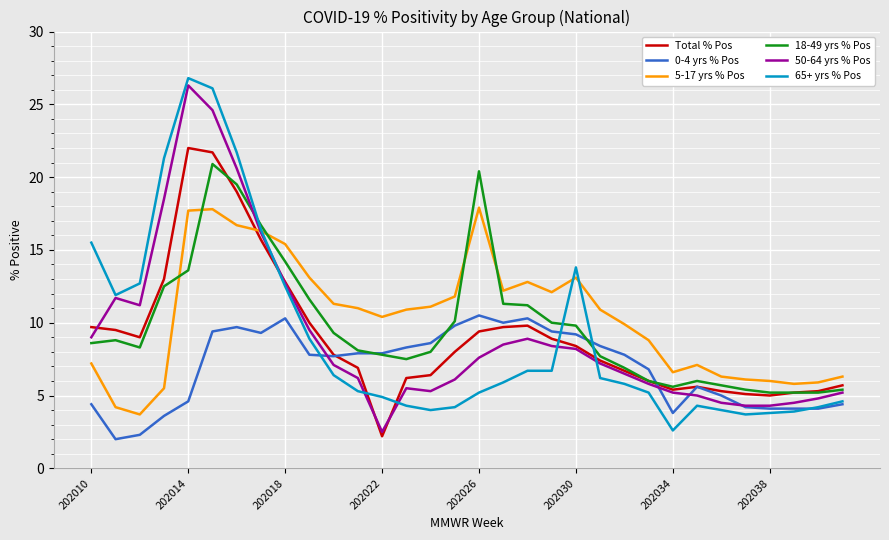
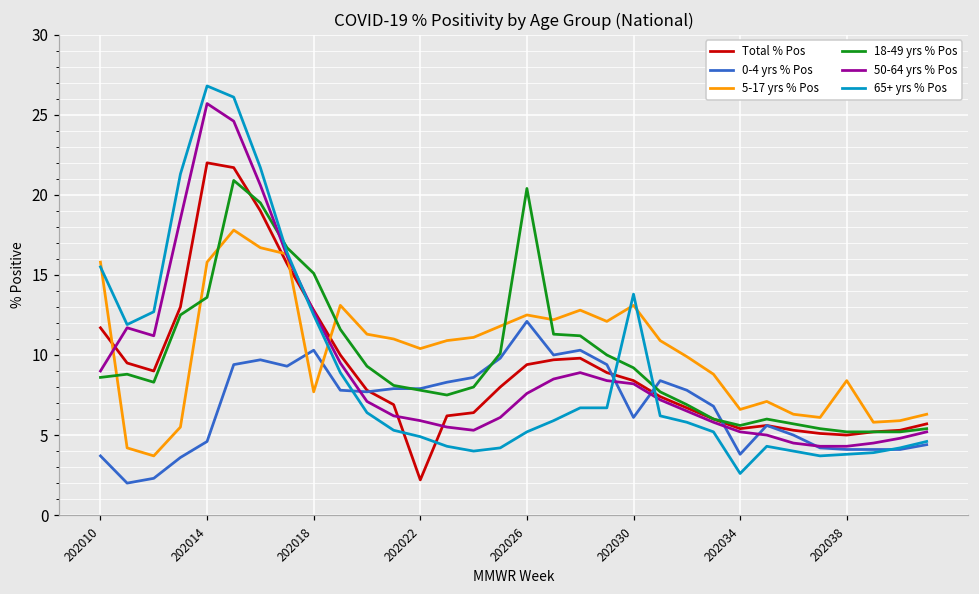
  {
    "Total % Pos": {
-     "202010": 9.7,
+     "202010": 11.7,
      "202014": 22.0,
      "202022": 2.2,
      "202026": 9.4,
      "202030": 8.4,
      "202034": 5.4,
      "202038": 5.0
    },
    "0-4 yrs % Pos": {
-     "202010": 4.4,
+     "202010": 3.7,
      "202014": 4.6,
      "202018": 10.3,
-     "202026": 10.5,
-     "202030": 9.2,
+     "202026": 12.1,
+     "202030": 6.1,
      "202034": 3.8,
      "202038": 4.1
    },
    "5-17 yrs % Pos": {
-     "202010": 7.2,
-     "202014": 17.7,
-     "202018": 15.4,
+     "202010": 15.8,
+     "202014": 15.8,
+     "202018": 7.7,
      "202022": 10.4,
-     "202026": 17.9,
+     "202026": 12.5,
      "202030": 13.1,
      "202034": 6.6,
-     "202038": 6.0
+     "202038": 8.4
    },
    "18-49 yrs % Pos": {
      "202010": 8.6,
      "202014": 13.6,
-     "202018": 14.2,
+     "202018": 15.1,
      "202026": 20.4,
-     "202030": 9.8,
+     "202030": 9.2,
      "202034": 5.6,
      "202038": 5.2
    },
    "50-64 yrs % Pos": {
      "202010": 9.0,
-     "202014": 26.3,
-     "202022": 2.5,
+     "202014": 25.7,
+     "202022": 5.9,
      "202026": 7.6,
      "202030": 8.2,
      "202034": 5.2,
      "202038": 4.3
    },
    "65+ yrs % Pos": {
      "202010": 15.5,
      "202014": 26.8,
      "202018": 12.5,
      "202022": 4.9,
      "202026": 5.2,
      "202030": 13.8,
      "202034": 2.6,
      "202038": 3.8
    }
  }
